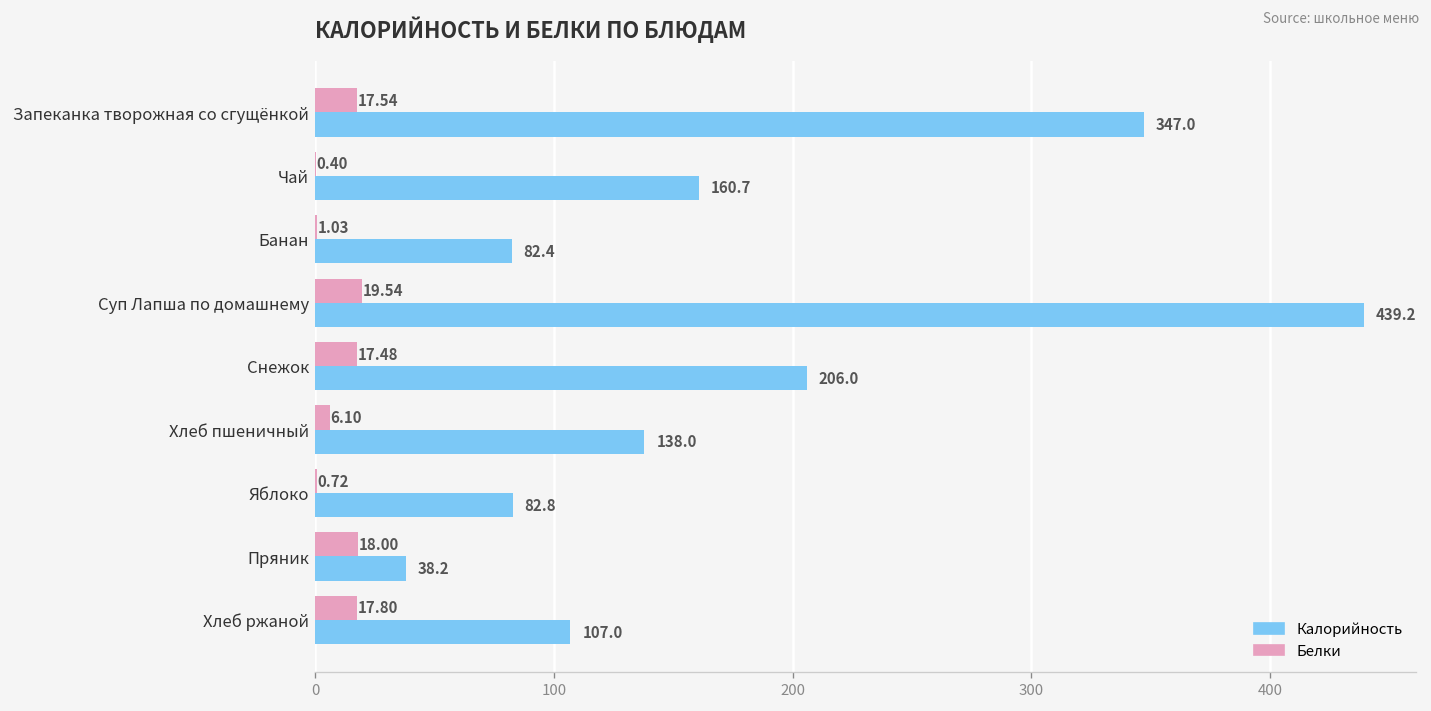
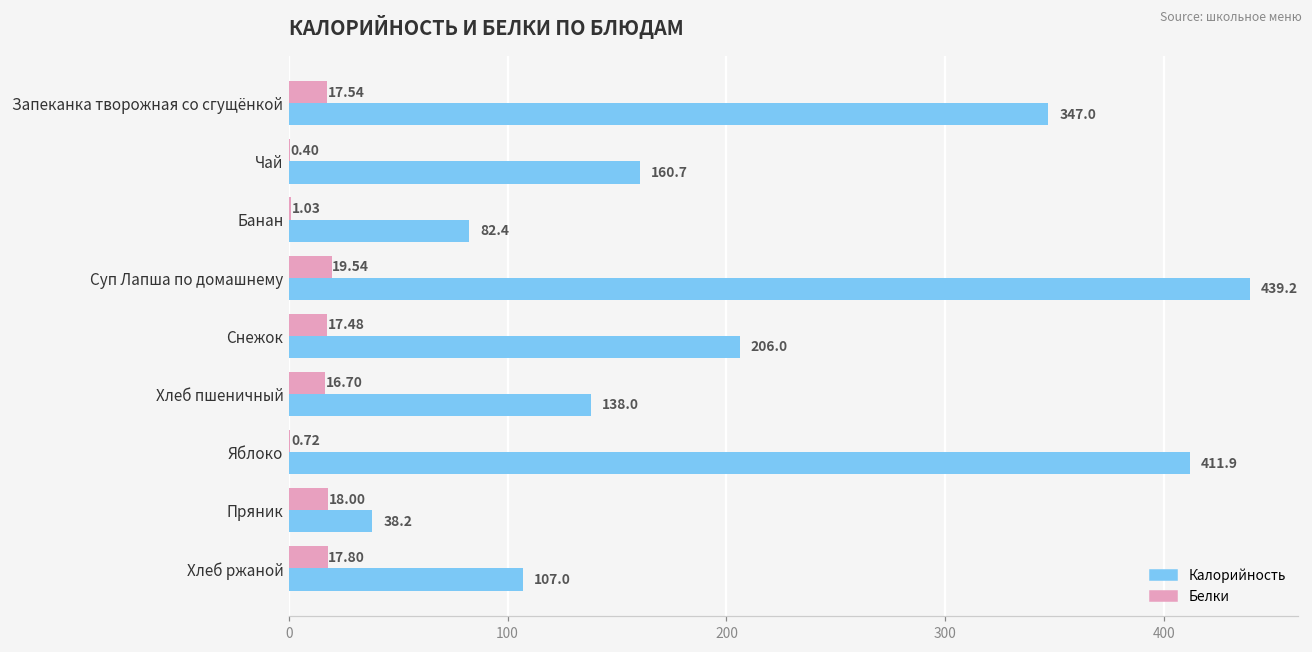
  {
    "Калорийность": {
      "Запеканка творожная со сгущёнкой": 347.0,
      "Чай": 160.7,
      "Банан": 82.4,
      "Суп Лапша по домашнему": 439.2,
      "Снежок": 206.0,
      "Хлеб пшеничный": 138.0,
-     "Яблоко": 82.8,
+     "Яблоко": 411.9,
      "Пряник": 38.2,
      "Хлеб ржаной": 107.0
    },
    "Белки": {
      "Запеканка творожная со сгущёнкой": 17.54,
      "Чай": 0.40,
      "Банан": 1.03,
      "Суп Лапша по домашнему": 19.54,
      "Снежок": 17.48,
-     "Хлеб пшеничный": 6.10,
+     "Хлеб пшеничный": 16.70,
      "Яблоко": 0.72,
      "Пряник": 18.00,
      "Хлеб ржаной": 17.80
    }
  }
